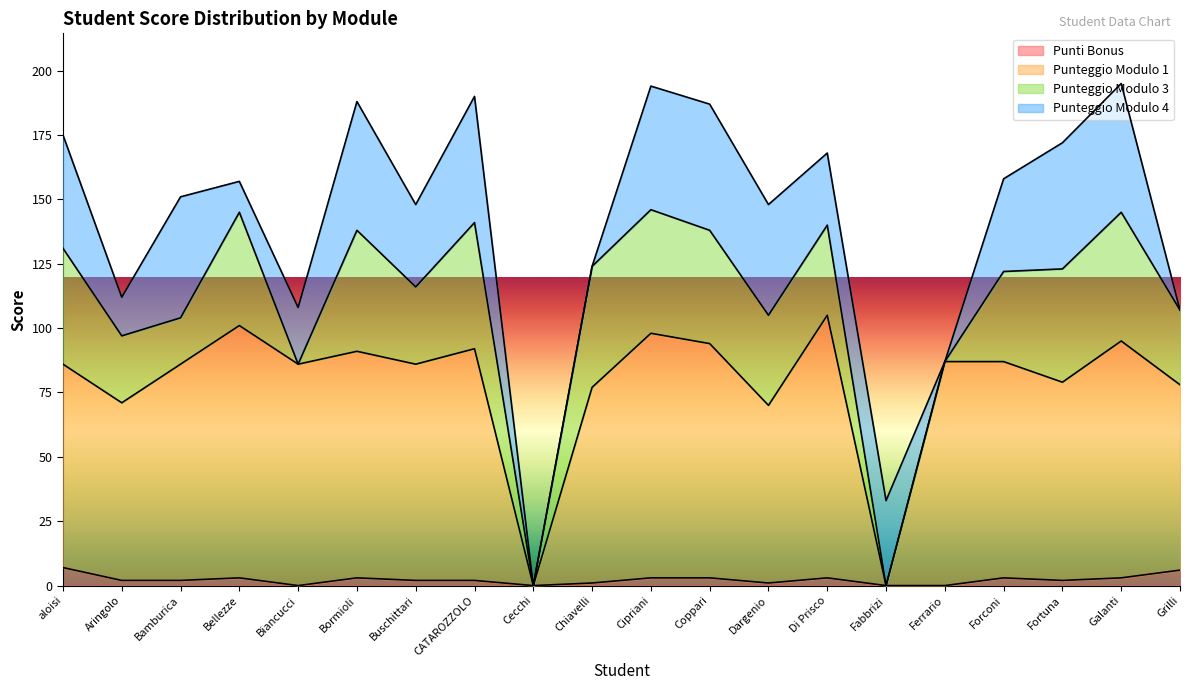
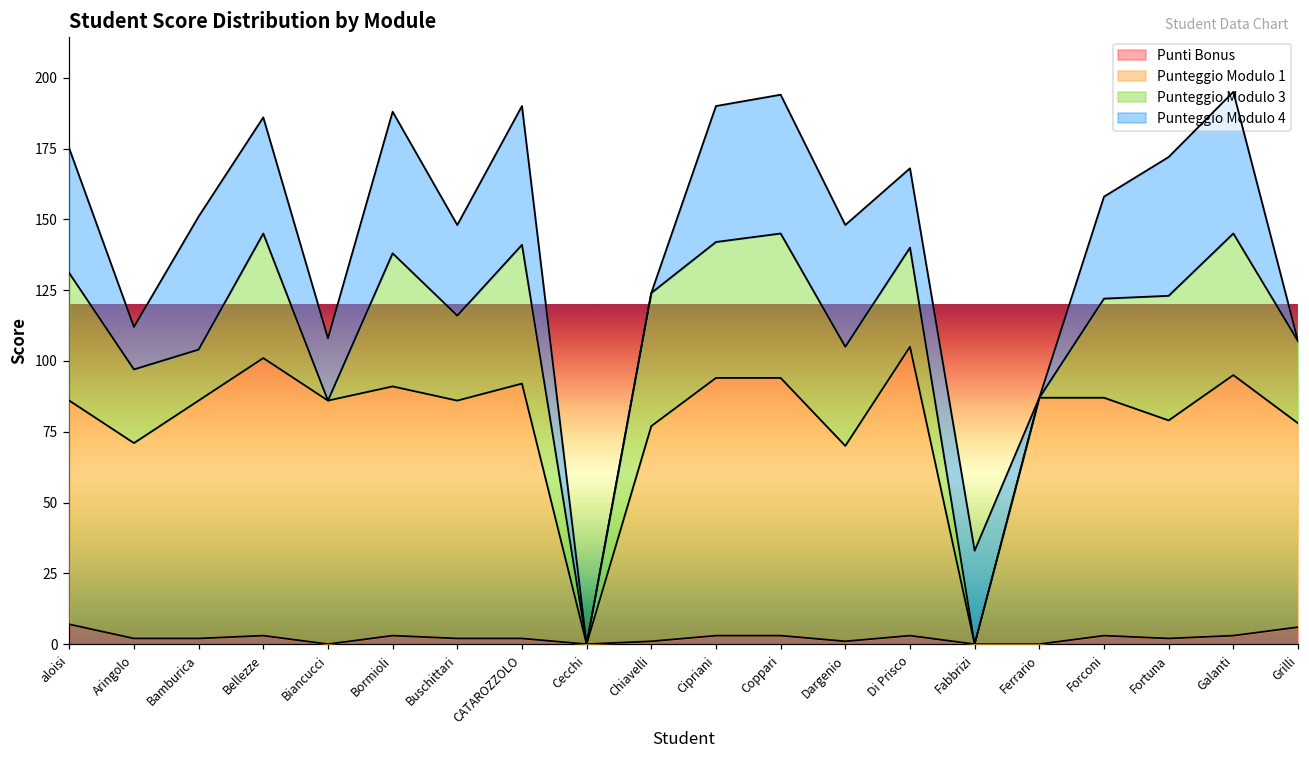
  {
    "Punti Bonus": {
      "aloisi": 7,
      "Aringolo": 2,
      "Bamburica": 2,
      "Bellezze": 3,
      "Biancucci": 0,
      "Bormioli": 3,
      "Buschittari": 2,
      "CATAROZZOLO": 2,
      "Chiavelli": 1,
      "Cipriani": 3,
      "Coppari": 3,
      "Dargenio": 1,
      "Di Prisco": 3,
      "Ferrario": 0,
      "Forconi": 3,
      "Fortuna": 2,
      "Galanti": 3,
      "Grilli": 6
    },
    "Punteggio Modulo 1": {
      "aloisi": 79,
      "Aringolo": 69,
      "Bamburica": 84,
      "Bellezze": 98,
      "Bormioli": 88,
      "Buschittari": 84,
      "CATAROZZOLO": 90,
      "Chiavelli": 76,
-     "Cipriani": 95,
+     "Cipriani": 91,
      "Coppari": 91,
      "Dargenio": 69,
      "Di Prisco": 102,
      "Forconi": 84,
      "Fortuna": 77,
      "Galanti": 92,
      "Grilli": 72
    },
    "Punteggio Modulo 3": {
      "aloisi": 45,
      "Aringolo": 26,
      "Bamburica": 18,
      "Bellezze": 44,
      "Bormioli": 47,
      "Buschittari": 30,
      "CATAROZZOLO": 49,
      "Cipriani": 48,
-     "Coppari": 44,
+     "Coppari": 51,
      "Dargenio": 35,
      "Di Prisco": 35,
      "Forconi": 35,
      "Fortuna": 44,
      "Galanti": 50
    },
    "Punteggio Modulo 4": {
      "aloisi": 44,
      "Aringolo": 15,
      "Bamburica": 47,
-     "Bellezze": 12,
+     "Bellezze": 41,
      "Biancucci": 22,
      "Bormioli": 50,
      "Buschittari": 32,
      "CATAROZZOLO": 49,
      "Cipriani": 48,
      "Coppari": 49,
      "Dargenio": 43,
      "Di Prisco": 28,
      "Fabbrizi": 33,
      "Forconi": 36,
      "Fortuna": 49
    }
  }
